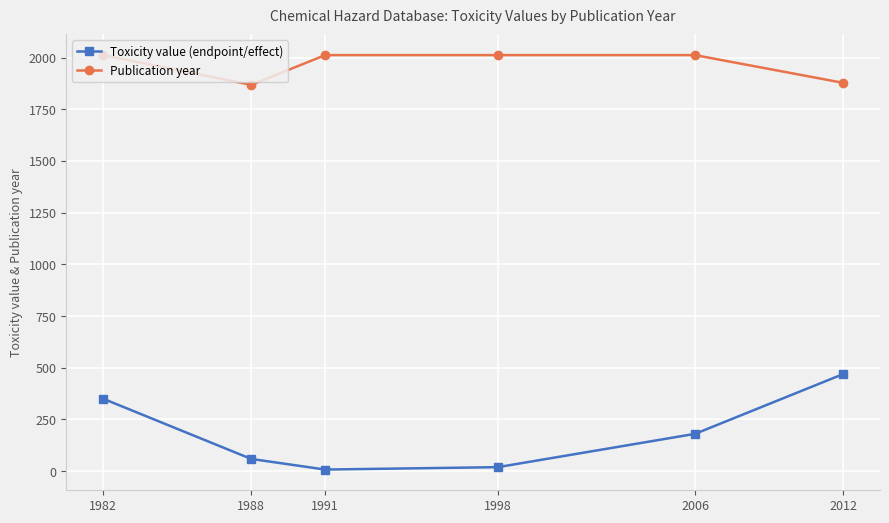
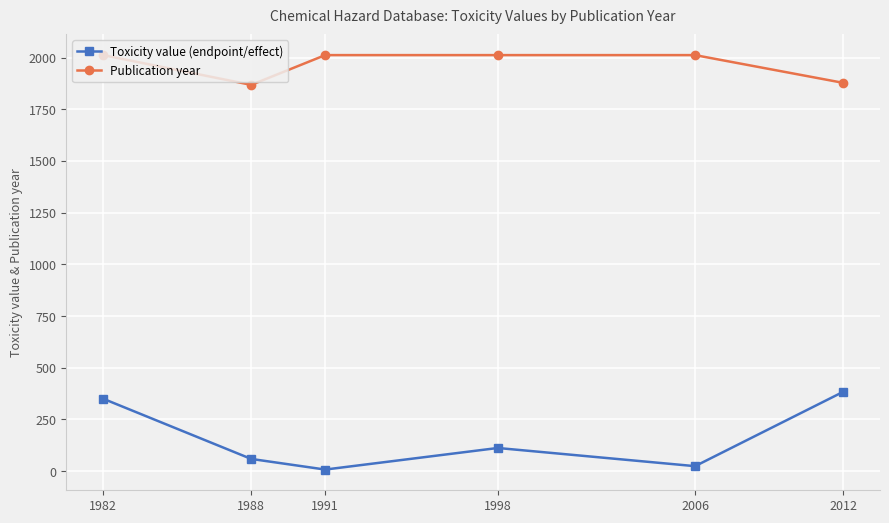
  {
    "Toxicity value (endpoint/effect)": {
      "1982": 350,
      "1988": 60,
      "1991": 10,
-     "1998": 20,
-     "2006": 180,
-     "2012": 470
+     "1998": 110,
+     "2006": 20,
+     "2012": 380
    },
    "Publication year": {
      "1988": 1870,
      "1991": 2010,
      "1998": 2010,
      "2006": 2010,
      "2012": 1880
    }
  }
